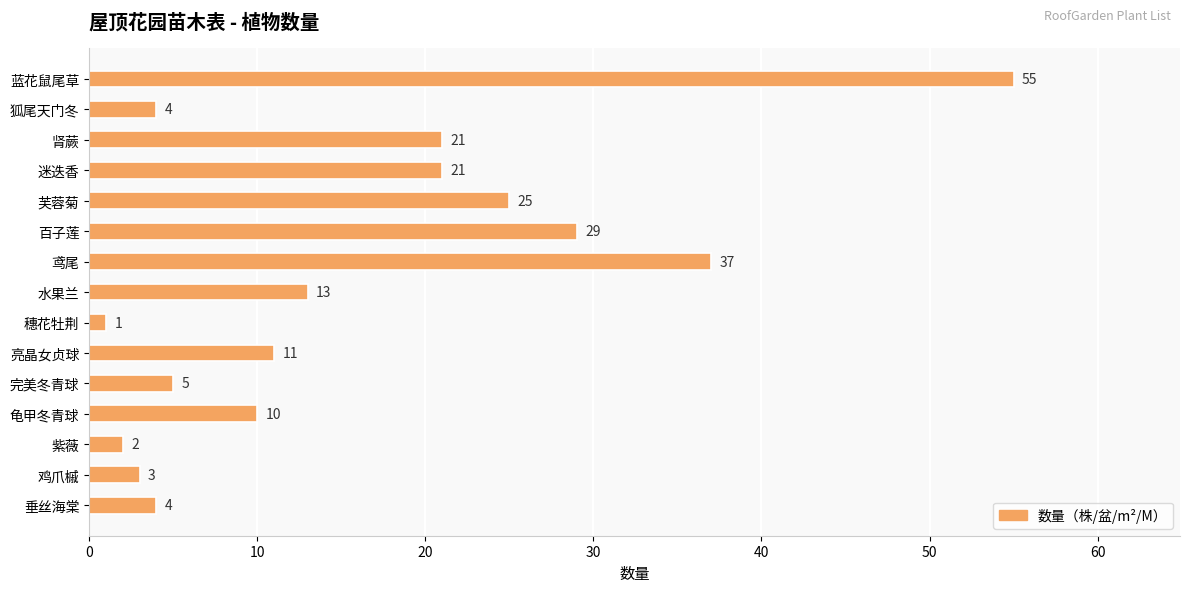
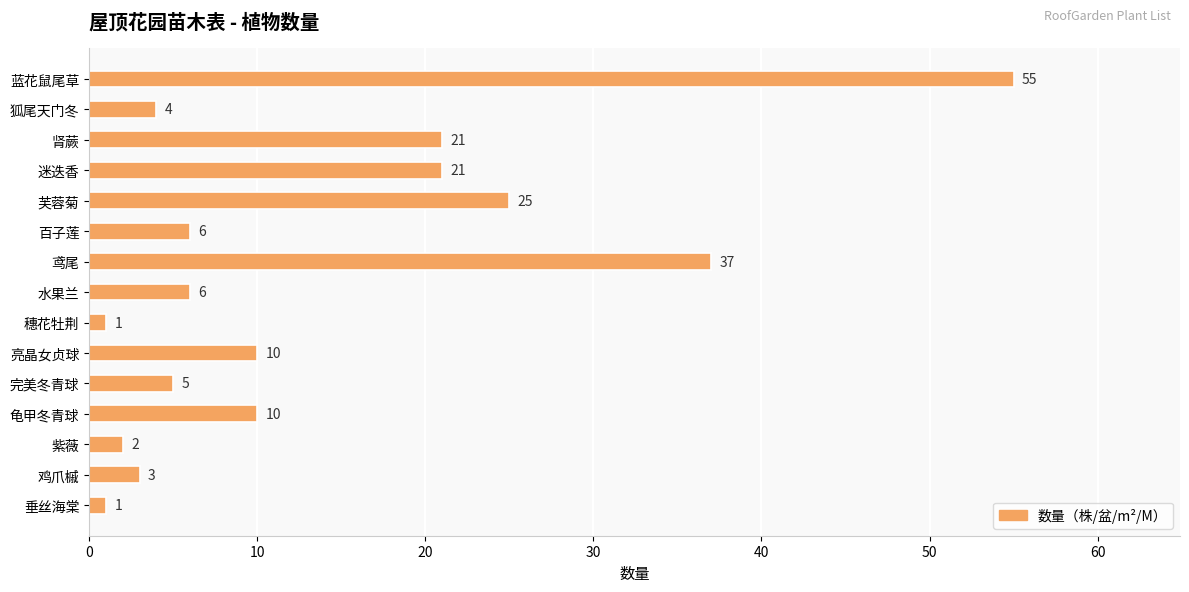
  {
    "蓝花鼠尾草": 55,
    "狐尾天门冬": 4,
    "肾蕨": 21,
    "迷迭香": 21,
    "芙蓉菊": 25,
-   "百子莲": 29,
+   "百子莲": 6,
    "鸢尾": 37,
-   "水果兰": 13,
+   "水果兰": 6,
    "穗花牡荆": 1,
-   "亮晶女贞球": 11,
+   "亮晶女贞球": 10,
    "完美冬青球": 5,
    "龟甲冬青球": 10,
    "紫薇": 2,
    "鸡爪槭": 3,
-   "垂丝海棠": 4
+   "垂丝海棠": 1
  }
